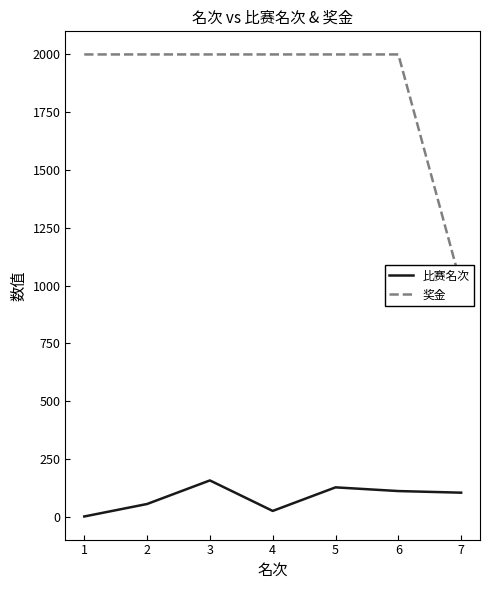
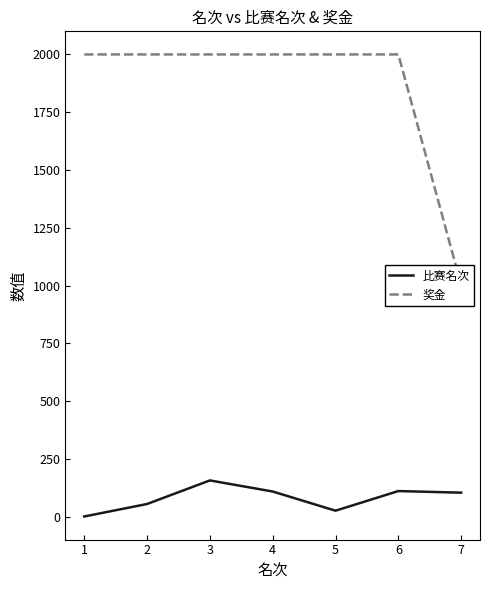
  {
    "比赛名次": {
      "1": 0,
      "2": 60,
      "3": 160,
-     "4": 30,
-     "5": 130,
+     "4": 110,
+     "5": 30,
      "6": 110,
      "7": 100
    },
    "奖金": {
      "1": 2000,
      "2": 2000,
      "3": 2000,
      "4": 2000,
      "5": 2000,
      "6": 2000
    }
  }
